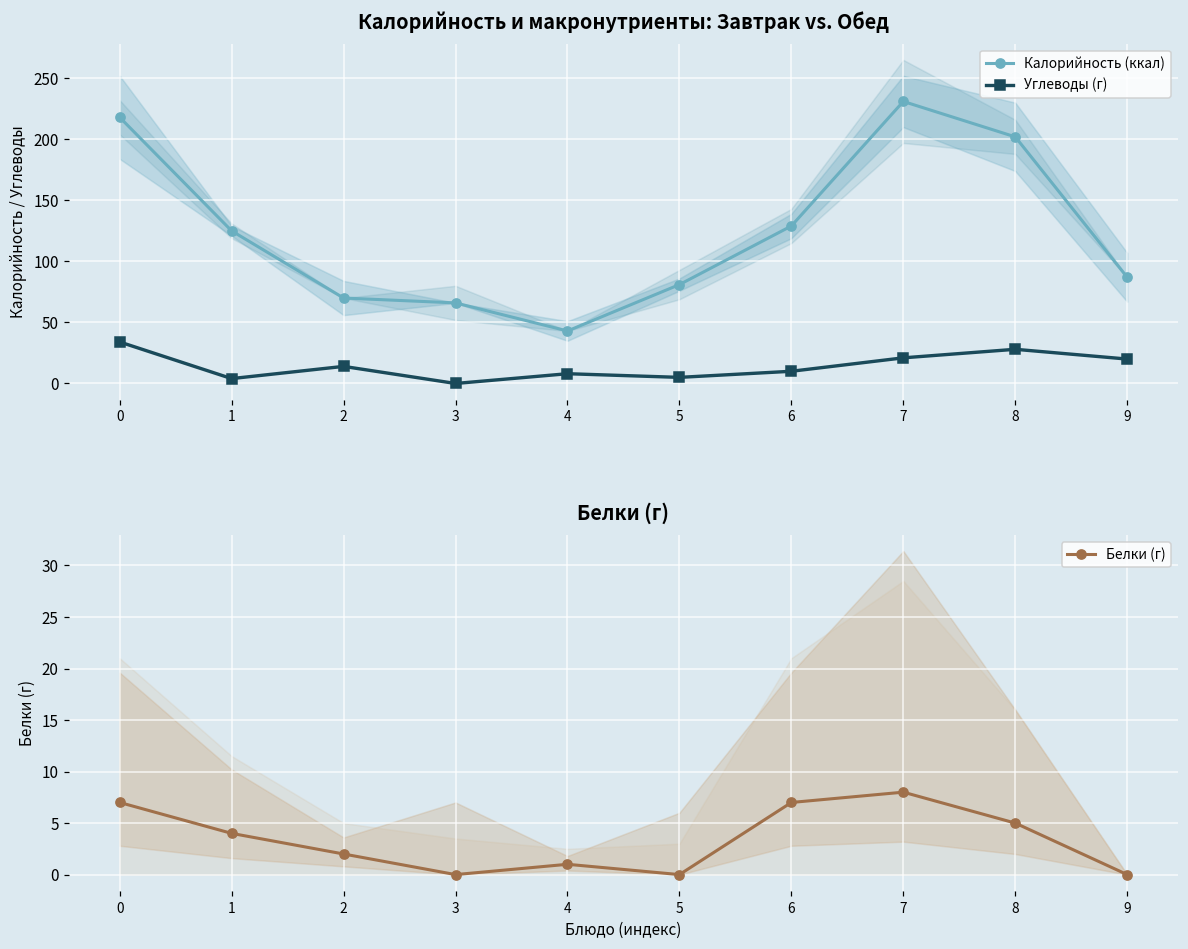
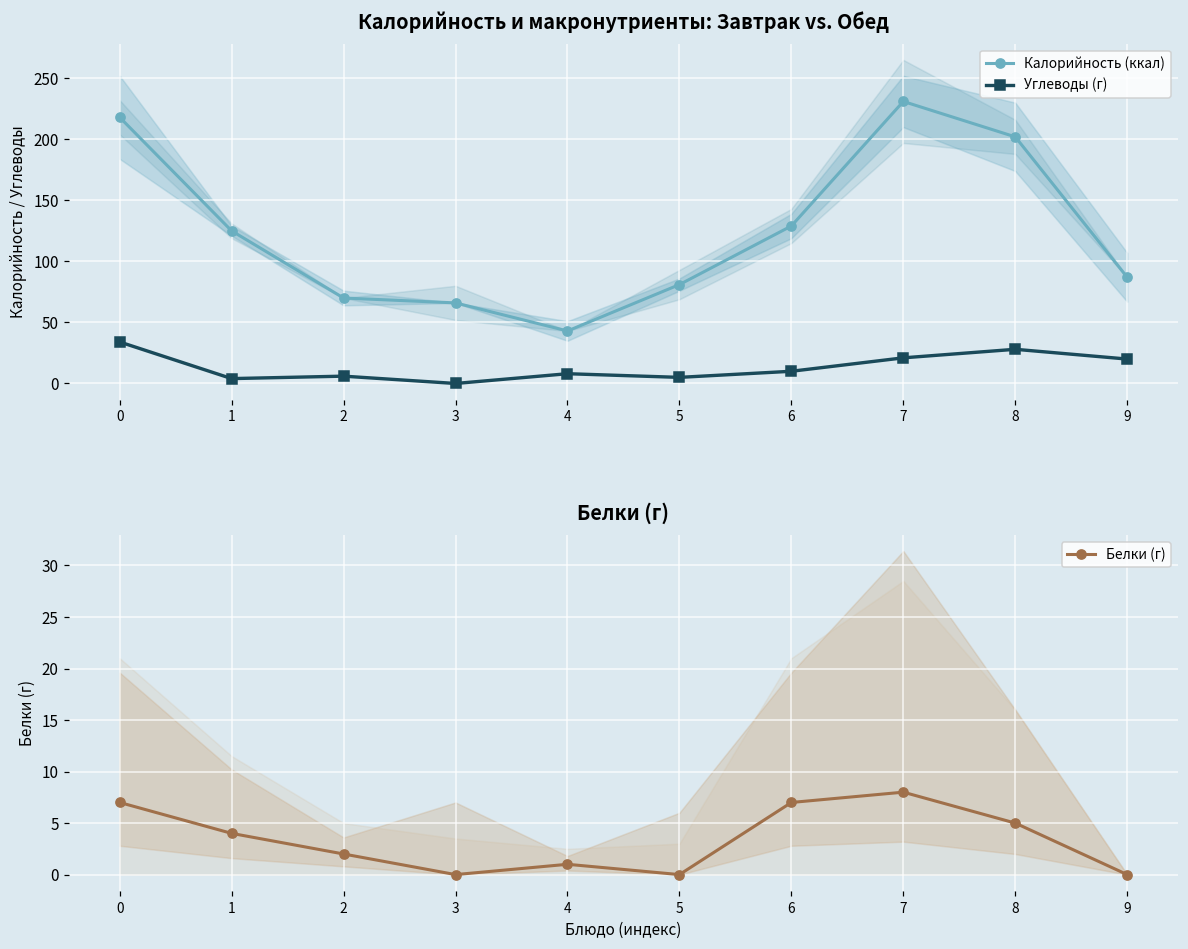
  {
    "Калорийность и макронутриенты: Завтрак vs. Обед": {
      "Углеводы (г)": {
        "0": 34,
        "1": 4,
-       "2": 14,
+       "2": 6,
        "3": 0,
        "4": 8,
        "5": 5,
        "6": 10,
        "7": 21,
        "8": 28,
        "9": 20
      }
    },
    "Белки (г)": {
      "Белки (г)": {
        "0": 7,
        "1": 4,
        "2": 2,
        "3": 0,
        "4": 1,
        "5": 0,
        "6": 7,
        "7": 8,
        "8": 5
      }
    }
  }
